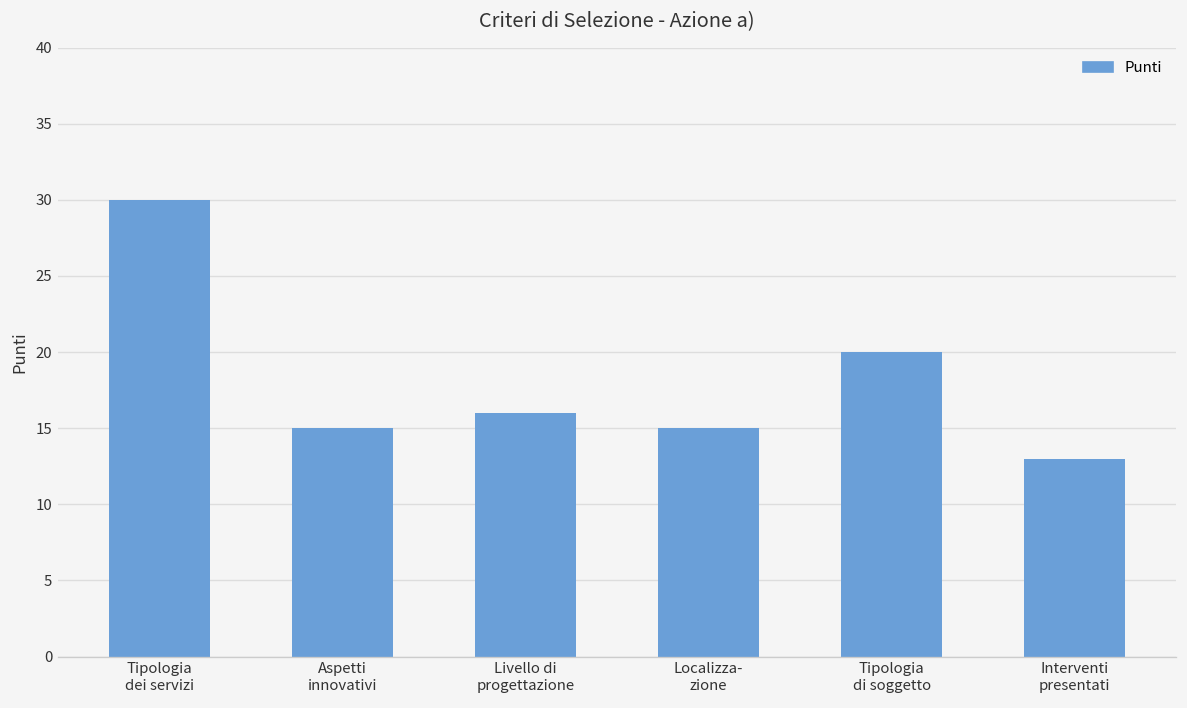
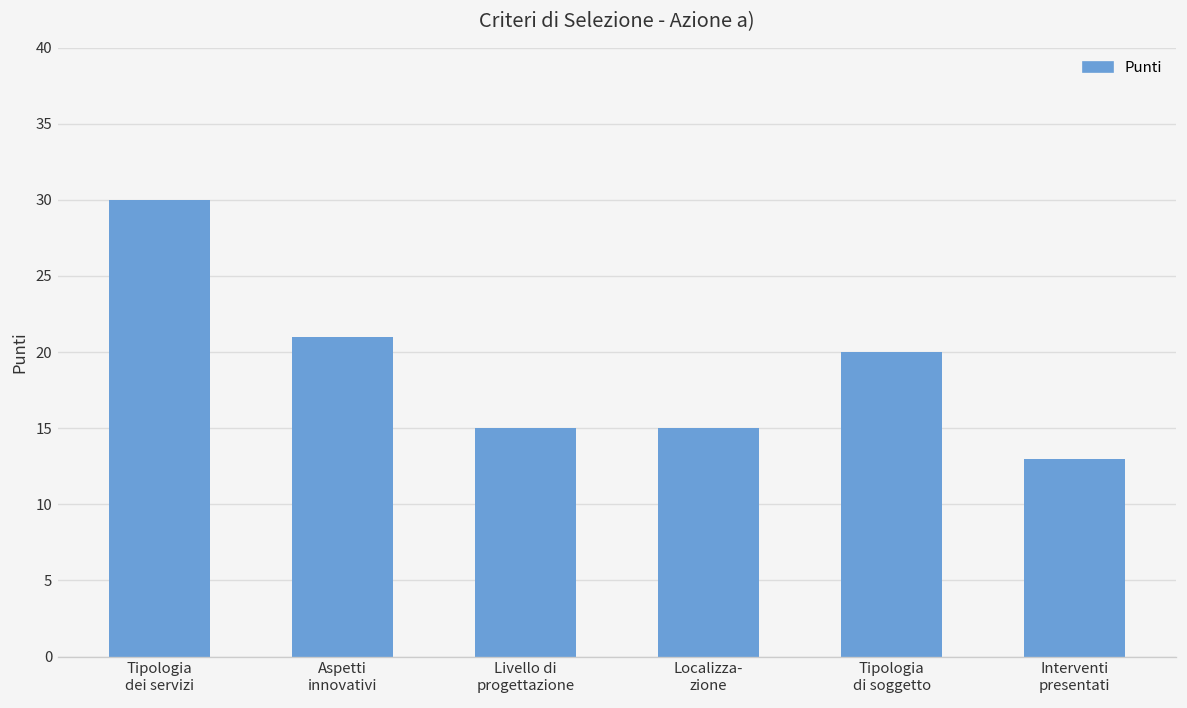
  {
    "Tipologia dei servizi": 30,
-   "Aspetti innovativi": 15,
-   "Livello di progettazione": 16,
+   "Aspetti innovativi": 21,
+   "Livello di progettazione": 15,
    "Localizza- zione": 15,
    "Tipologia di soggetto": 20,
    "Interventi presentati": 13
  }
